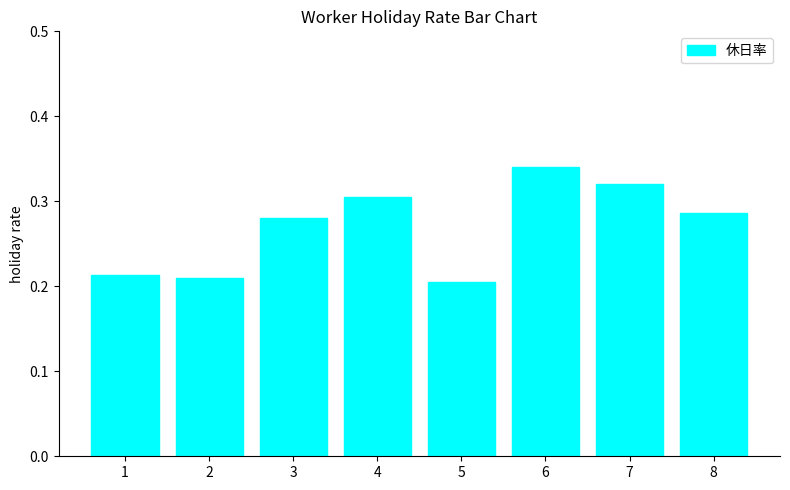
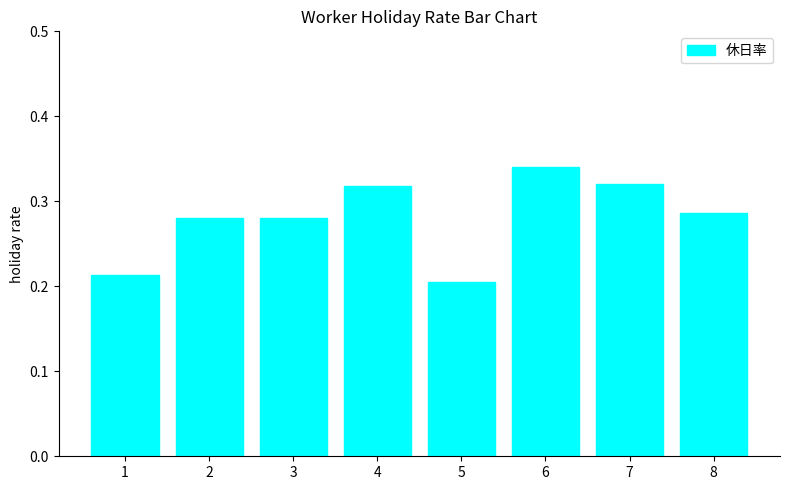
  {
    "1": 0.21,
-   "2": 0.21,
+   "2": 0.28,
    "3": 0.28,
-   "4": 0.31,
+   "4": 0.32,
    "5": 0.21,
    "6": 0.34,
    "7": 0.32,
    "8": 0.29
  }
